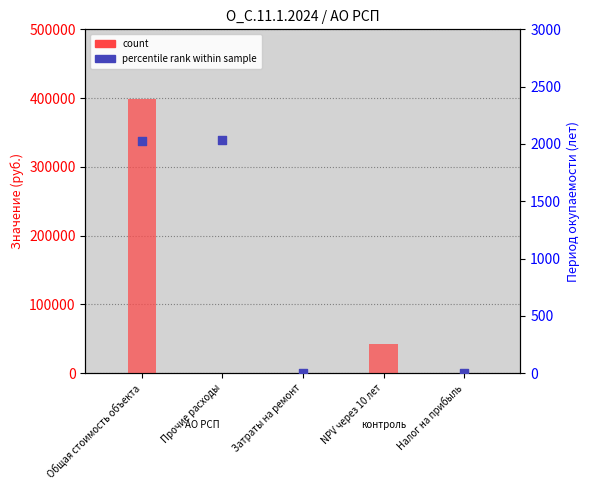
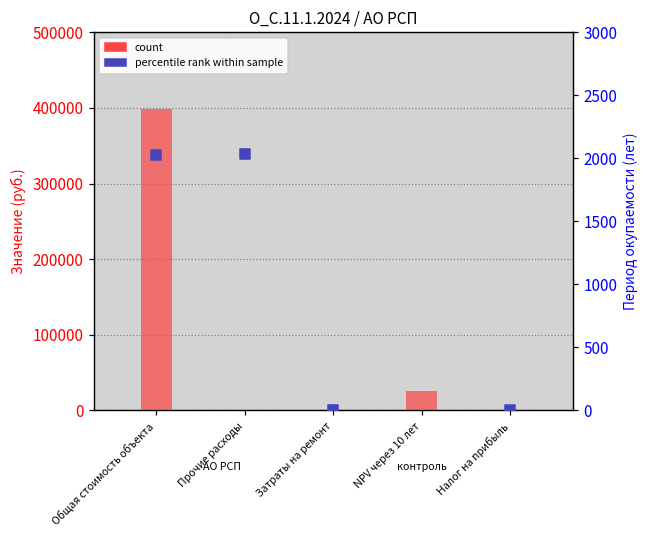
  {
    "count": {
      "Общая стоимость объекта": 400000,
      "Прочие расходы": 0,
      "Затраты на ремонт": 0,
-     "NPV через 10 лет": 40000
+     "NPV через 10 лет": 30000
    }
  }
